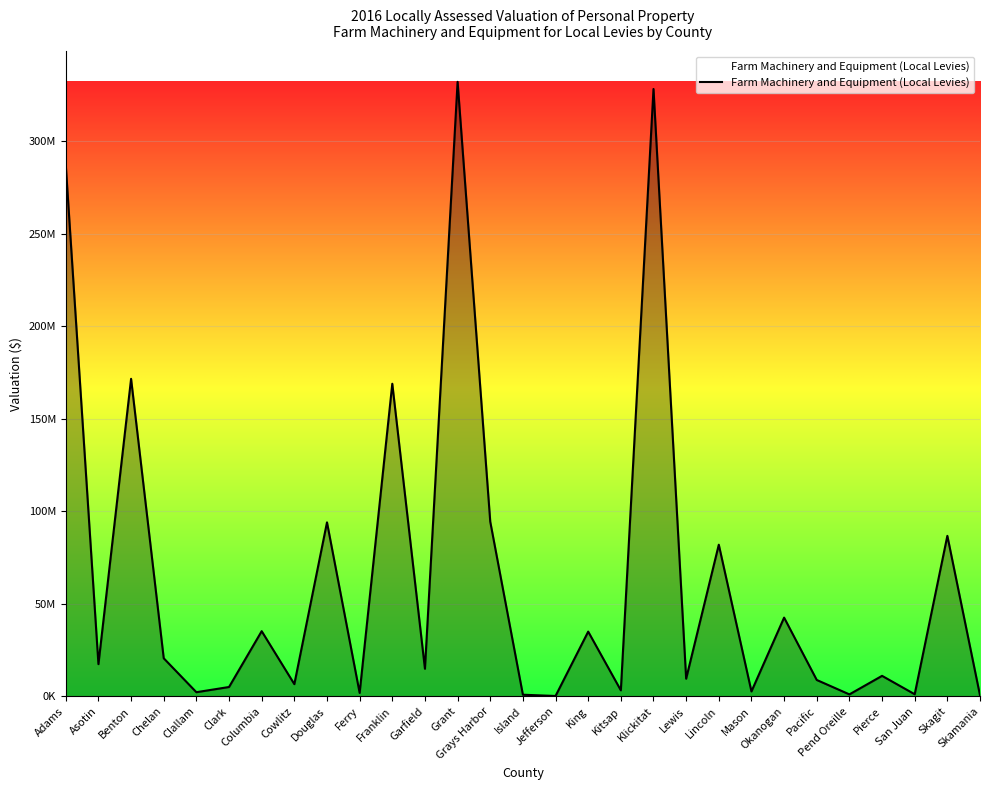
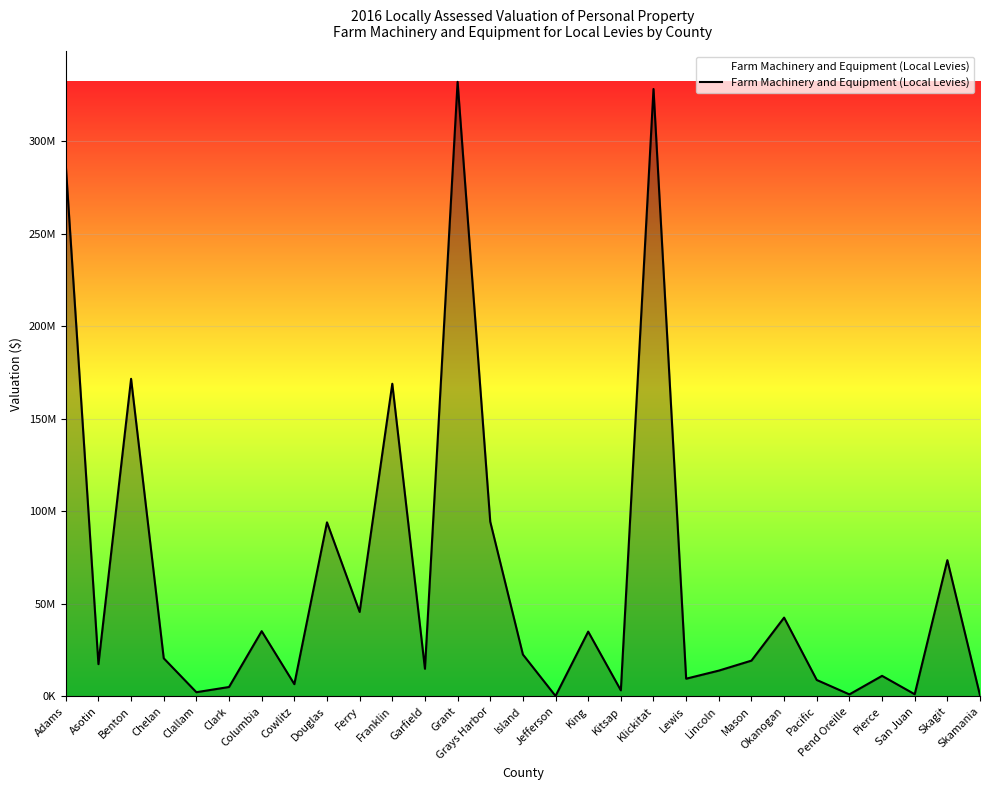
  {
    "Adams": 287000000,
    "Asotin": 17000000,
    "Benton": 172000000,
    "Chelan": 21000000,
    "Clallam": 2000000,
    "Clark": 5000000,
    "Columbia": 35000000,
    "Cowlitz": 7000000,
    "Douglas": 94000000,
-   "Ferry": 2000000,
+   "Ferry": 46000000,
    "Franklin": 169000000,
    "Garfield": 15000000,
    "Grant": 332000000,
    "Grays Harbor": 94000000,
-   "Island": 1000000,
+   "Island": 23000000,
    "Jefferson": 0,
    "King": 35000000,
    "Kitsap": 3000000,
    "Klickitat": 328000000,
    "Lewis": 10000000,
-   "Lincoln": 82000000,
-   "Mason": 3000000,
+   "Lincoln": 14000000,
+   "Mason": 19000000,
    "Okanogan": 43000000,
    "Pacific": 9000000,
    "Pend Oreille": 1000000,
    "Pierce": 11000000,
    "San Juan": 1000000,
-   "Skagit": 87000000,
+   "Skagit": 74000000,
    "Skamania": 1000000
  }
